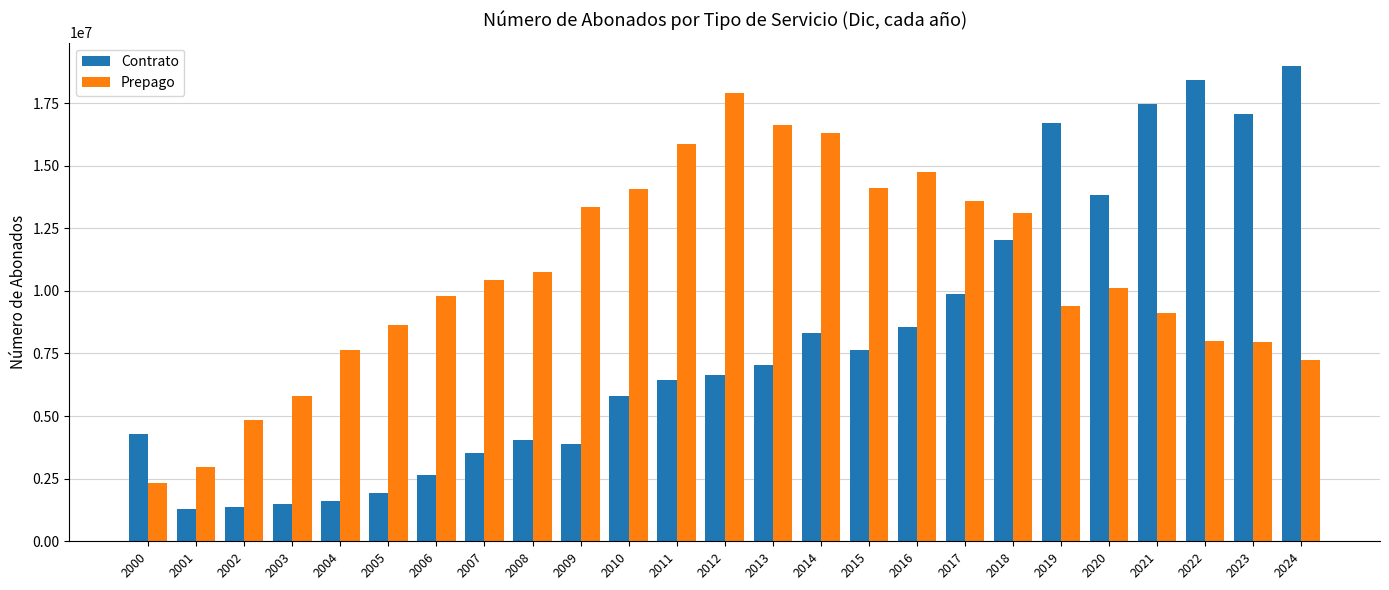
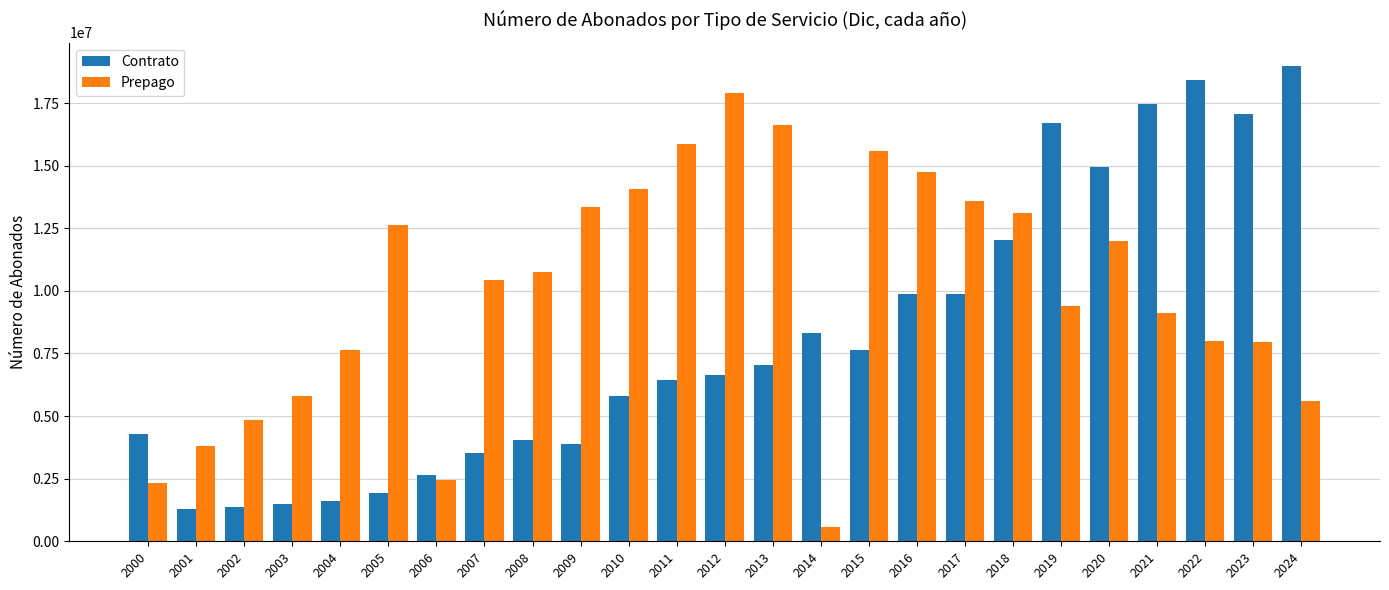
  {
    "Contrato": {
      "2000": 4300000,
      "2001": 1300000,
      "2002": 1400000,
      "2003": 1500000,
      "2004": 1600000,
      "2005": 1900000,
      "2006": 2600000,
      "2007": 3500000,
      "2008": 4000000,
      "2009": 3900000,
      "2010": 5800000,
      "2011": 6400000,
      "2012": 6700000,
      "2013": 7000000,
      "2014": 8300000,
      "2015": 7600000,
-     "2016": 8600000,
+     "2016": 9900000,
      "2017": 9900000,
      "2018": 12100000,
      "2019": 16700000,
-     "2020": 13800000,
+     "2020": 14900000,
      "2021": 17500000,
      "2022": 18400000,
      "2023": 17100000,
      "2024": 19000000
    },
    "Prepago": {
      "2000": 2300000,
-     "2001": 3000000,
+     "2001": 3800000,
      "2002": 4900000,
      "2003": 5800000,
      "2004": 7600000,
-     "2005": 8600000,
-     "2006": 9800000,
+     "2005": 12600000,
+     "2006": 2400000,
      "2007": 10400000,
      "2008": 10800000,
      "2009": 13400000,
      "2010": 14100000,
      "2011": 15900000,
      "2012": 17900000,
      "2013": 16600000,
-     "2014": 16300000,
-     "2015": 14100000,
+     "2014": 600000,
+     "2015": 15600000,
      "2016": 14700000,
      "2017": 13600000,
      "2018": 13100000,
      "2019": 9400000,
-     "2020": 10100000,
+     "2020": 12000000,
      "2021": 9100000,
      "2022": 8000000,
      "2023": 8000000,
-     "2024": 7300000
+     "2024": 5600000
    }
  }
